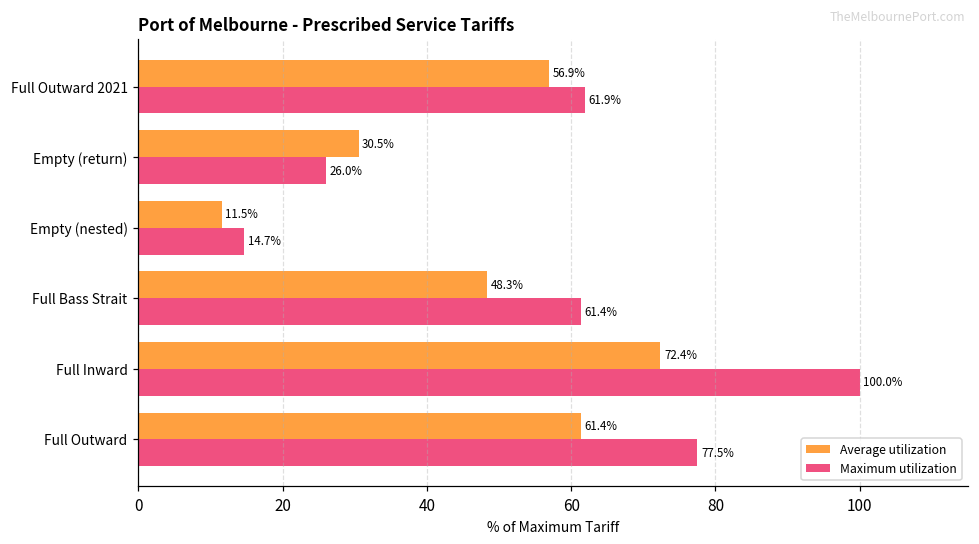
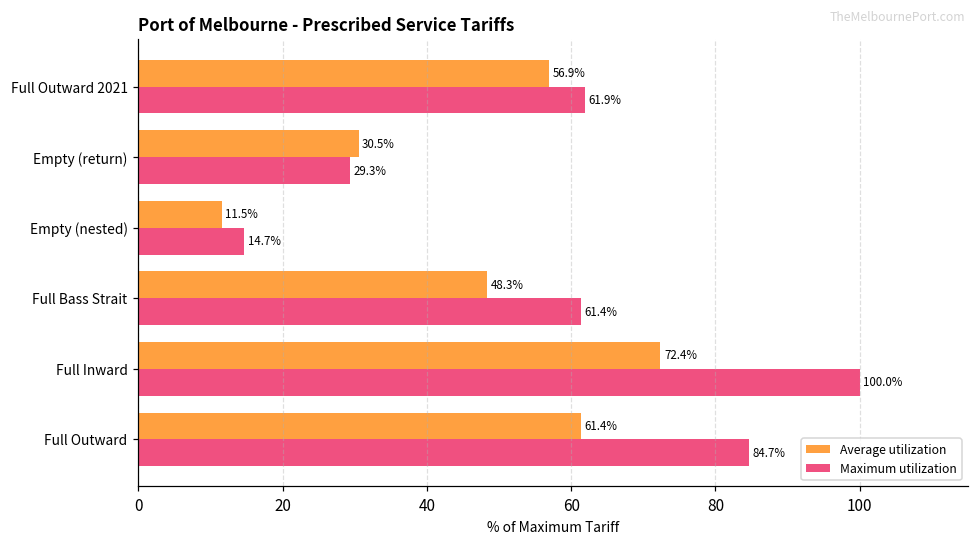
  {
    "Average utilization": {
      "Full Outward 2021": "56.9%",
      "Empty (return)": "30.5%",
      "Empty (nested)": "11.5%",
      "Full Bass Strait": "48.3%",
      "Full Inward": "72.4%",
      "Full Outward": "61.4%"
    },
    "Maximum utilization": {
      "Full Outward 2021": "61.9%",
-     "Empty (return)": "26.0%",
+     "Empty (return)": "29.3%",
      "Empty (nested)": "14.7%",
      "Full Bass Strait": "61.4%",
      "Full Inward": "100.0%",
-     "Full Outward": "77.5%"
+     "Full Outward": "84.7%"
    }
  }
